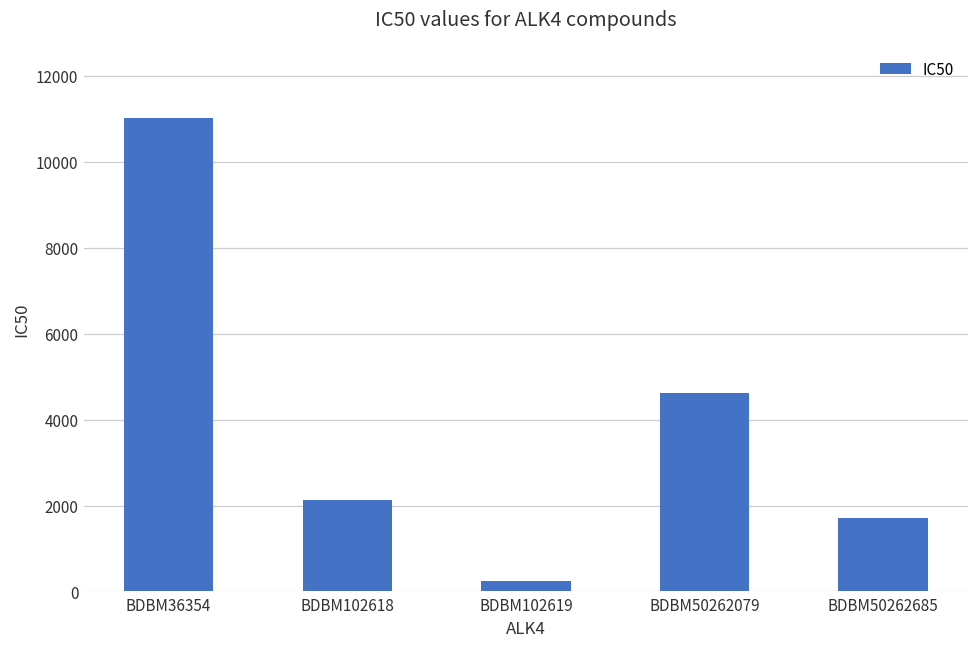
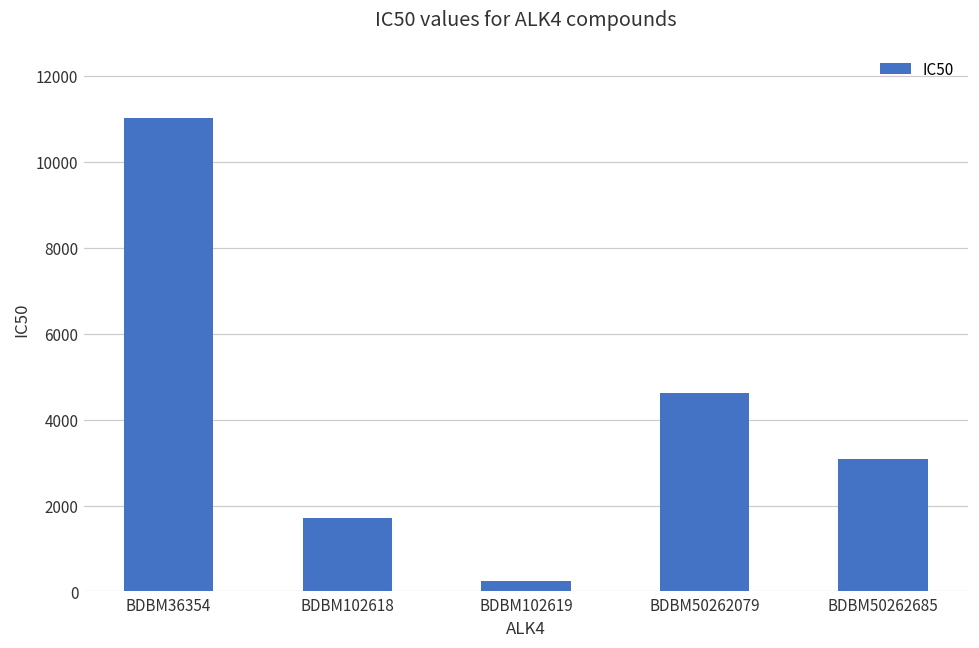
  {
    "BDBM36354": 11000,
-   "BDBM102618": 2100,
+   "BDBM102618": 1700,
    "BDBM102619": 200,
    "BDBM50262079": 4600,
-   "BDBM50262685": 1700
+   "BDBM50262685": 3100
  }
